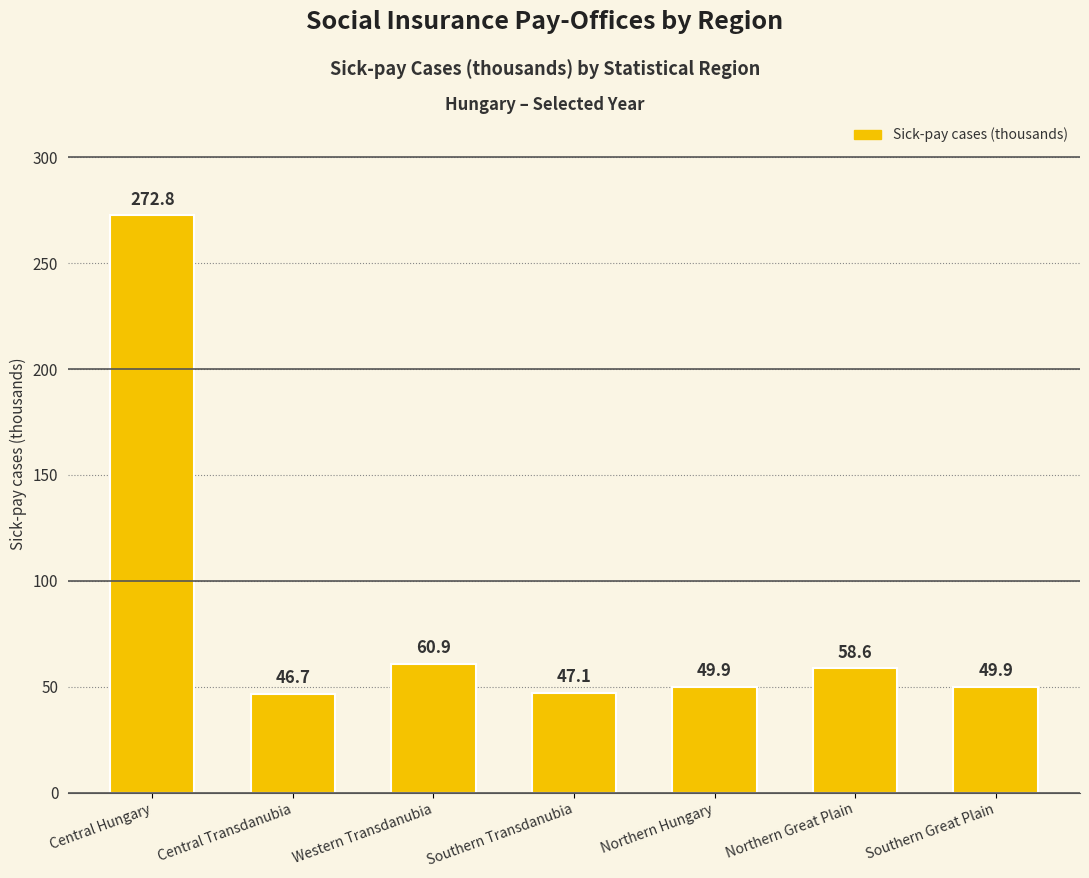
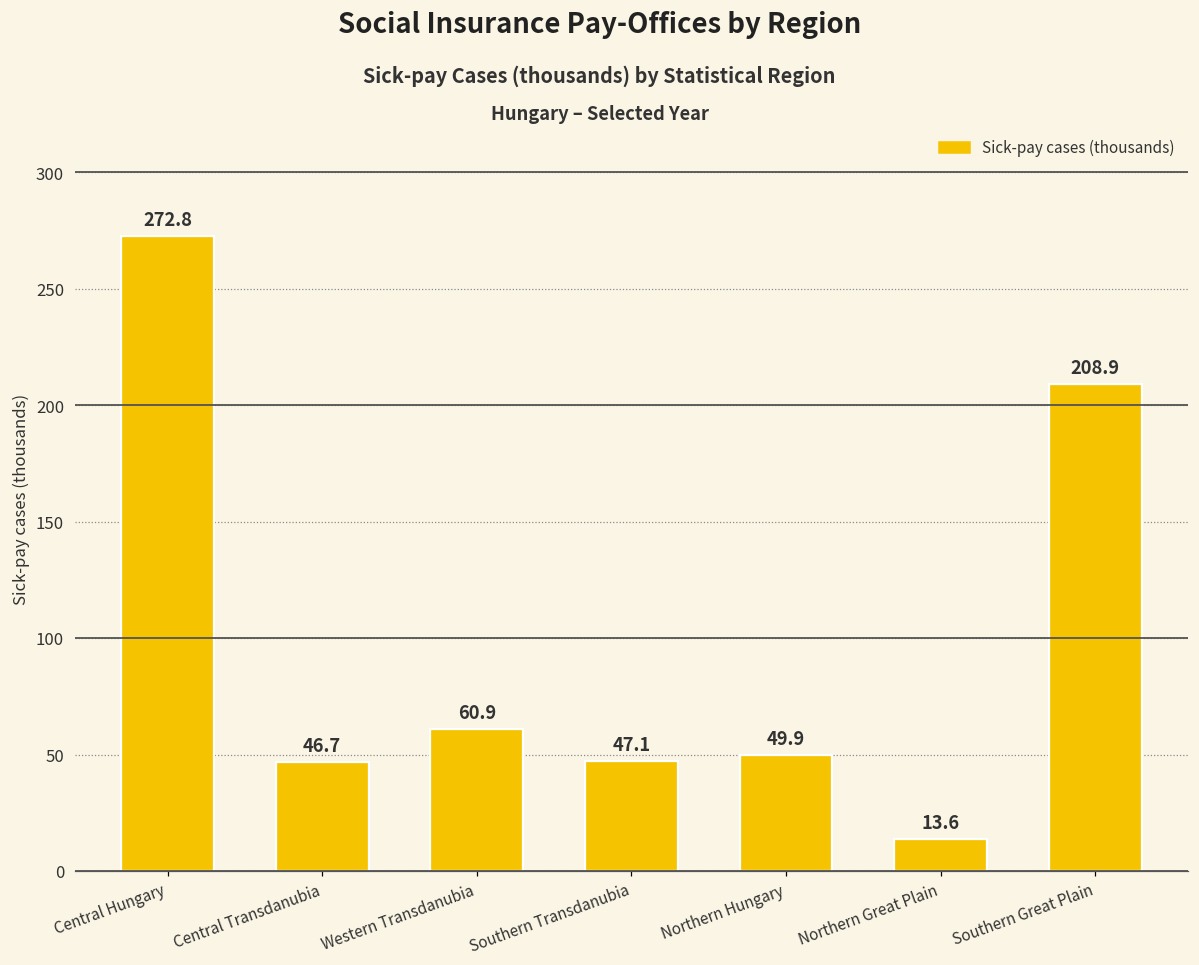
  {
    "Central Hungary": 272.8,
    "Central Transdanubia": 46.7,
    "Western Transdanubia": 60.9,
    "Southern Transdanubia": 47.1,
    "Northern Hungary": 49.9,
-   "Northern Great Plain": 58.6,
-   "Southern Great Plain": 49.9
+   "Northern Great Plain": 13.6,
+   "Southern Great Plain": 208.9
  }
